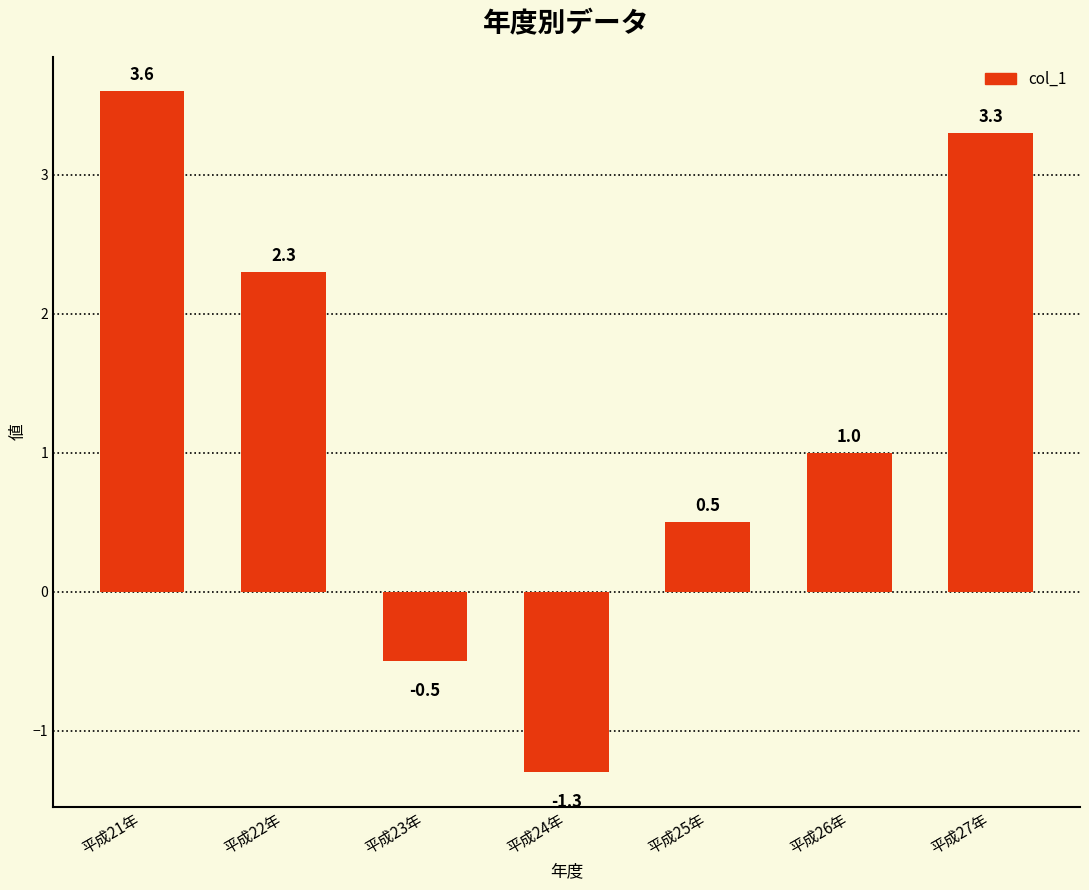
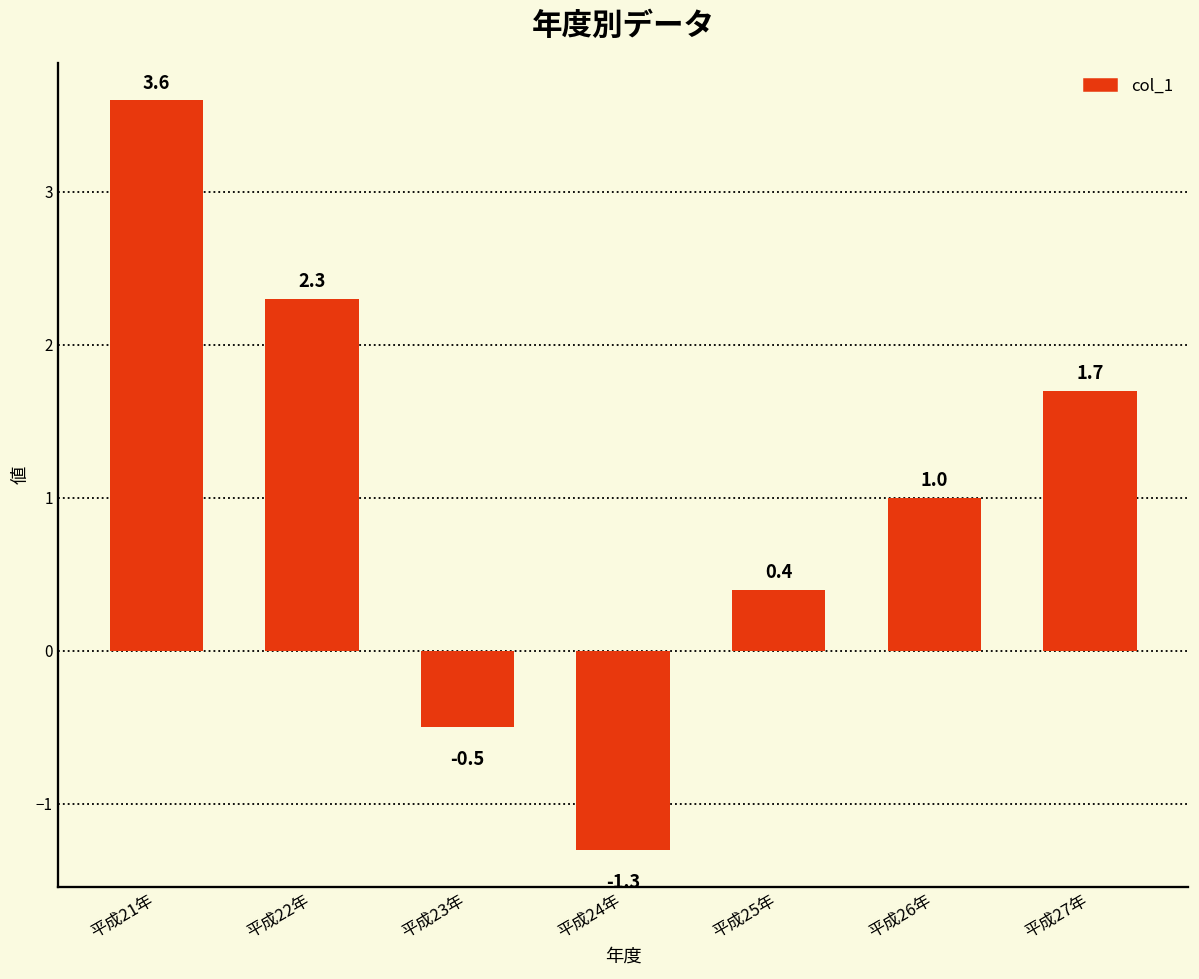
  {
    "平成21年": 3.6,
    "平成22年": 2.3,
    "平成23年": -0.5,
    "平成24年": -1.3,
-   "平成25年": 0.5,
+   "平成25年": 0.4,
    "平成26年": 1.0,
-   "平成27年": 3.3
+   "平成27年": 1.7
  }
